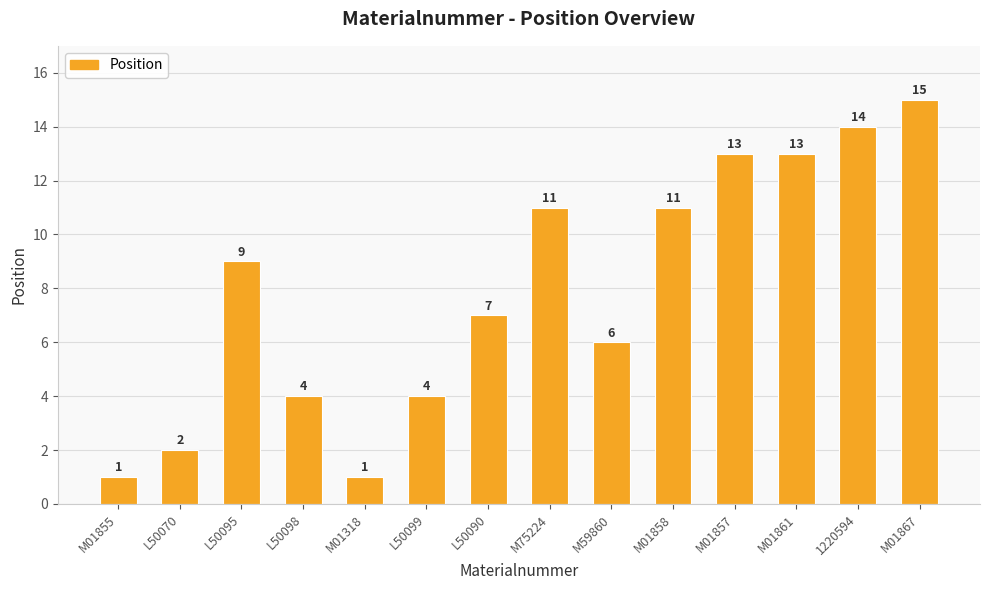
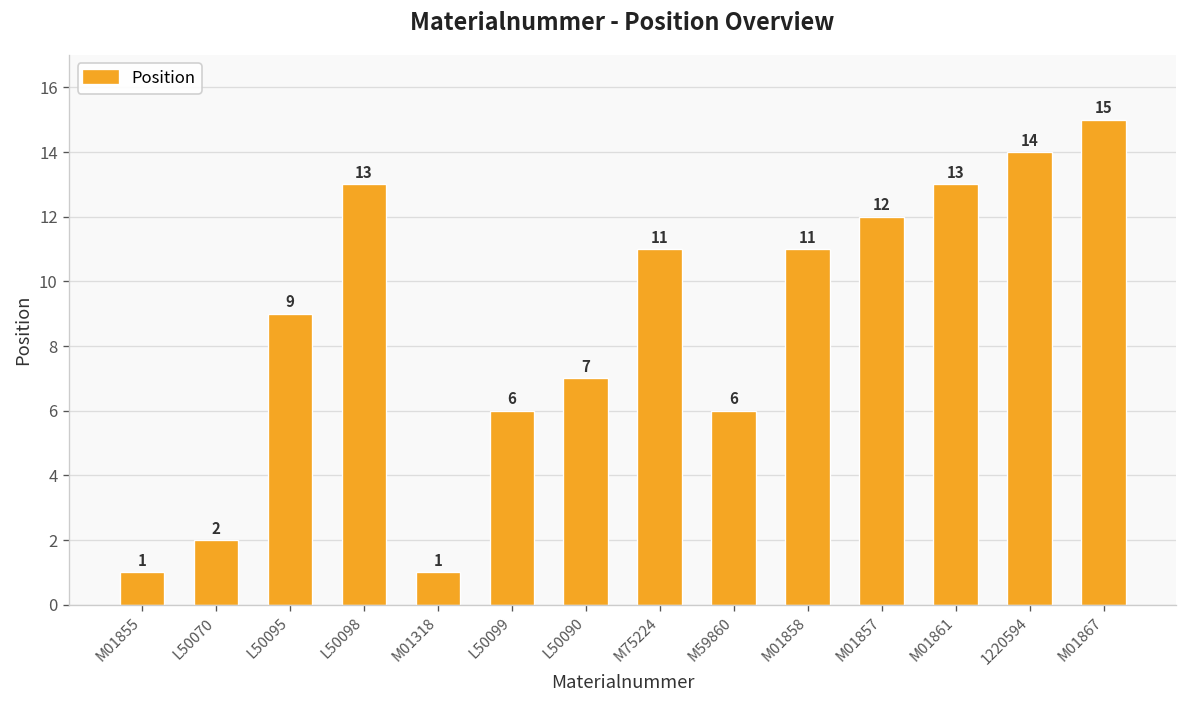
  {
    "M01855": 1,
    "L50070": 2,
    "L50095": 9,
-   "L50098": 4,
+   "L50098": 13,
    "M01318": 1,
-   "L50099": 4,
+   "L50099": 6,
    "L50090": 7,
    "M75224": 11,
    "M59860": 6,
    "M01858": 11,
-   "M01857": 13,
+   "M01857": 12,
    "M01861": 13,
    "1220594": 14,
    "M01867": 15
  }
